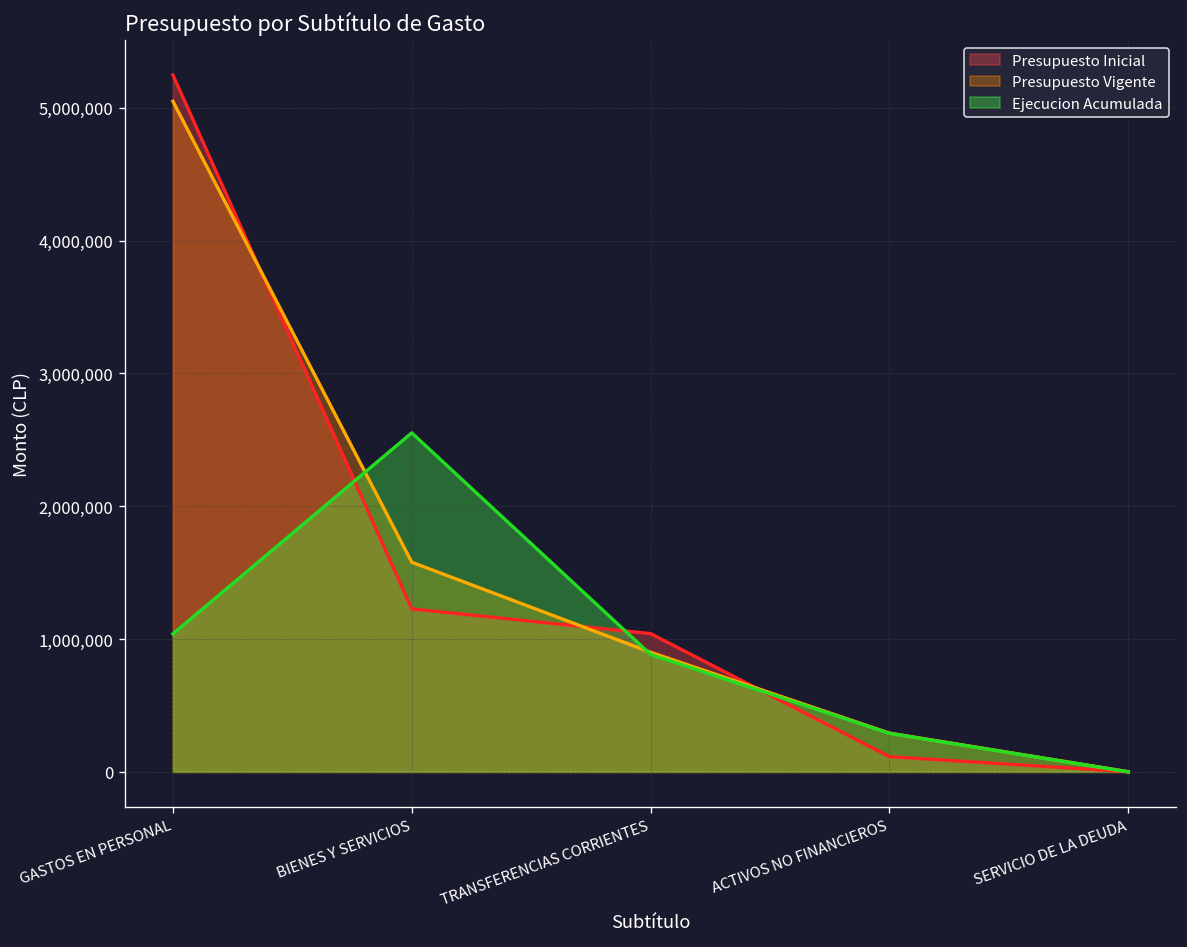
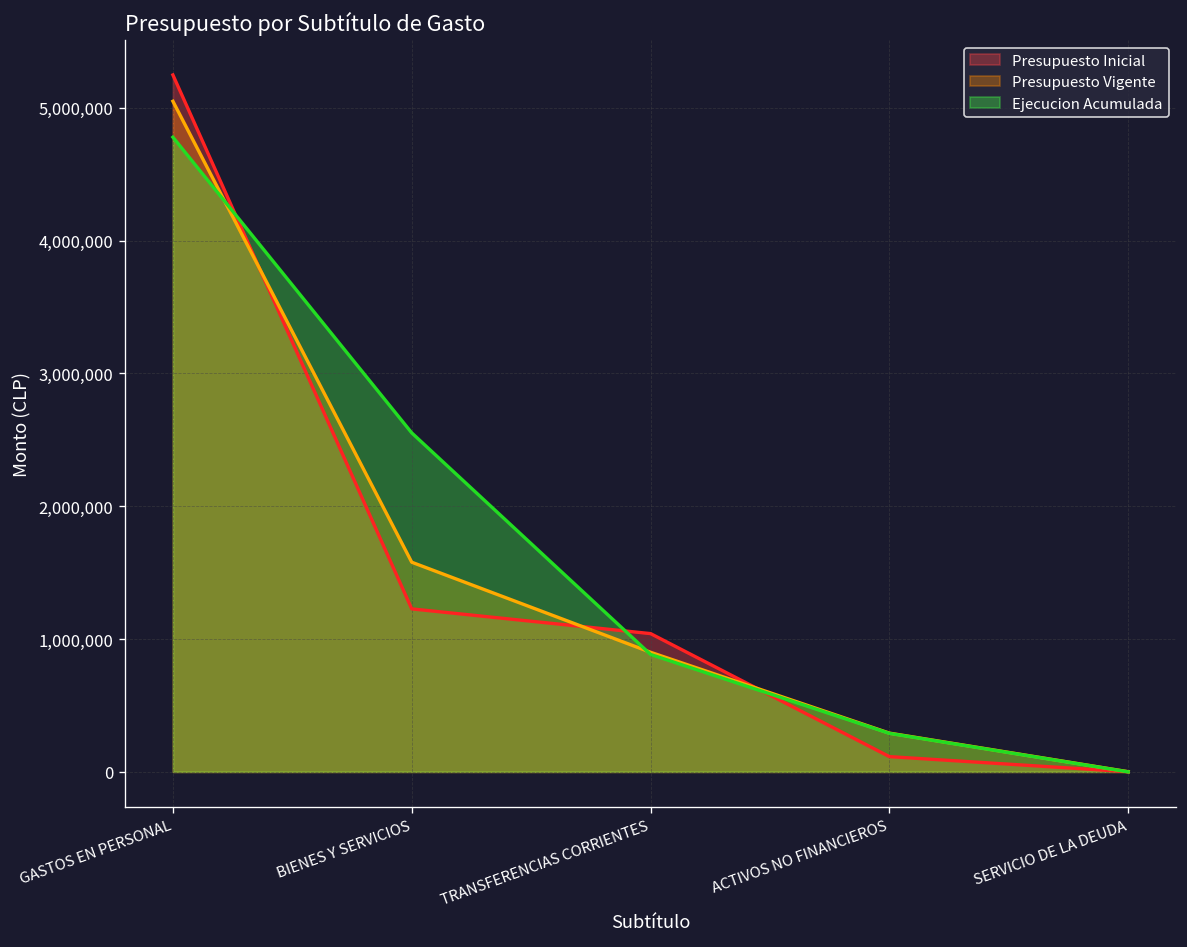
  {
    "Ejecucion Acumulada": {
-     "GASTOS EN PERSONAL": "1,040,000",
+     "GASTOS EN PERSONAL": "4,780,000",
      "BIENES Y SERVICIOS": "2,550,000"
    }
  }
